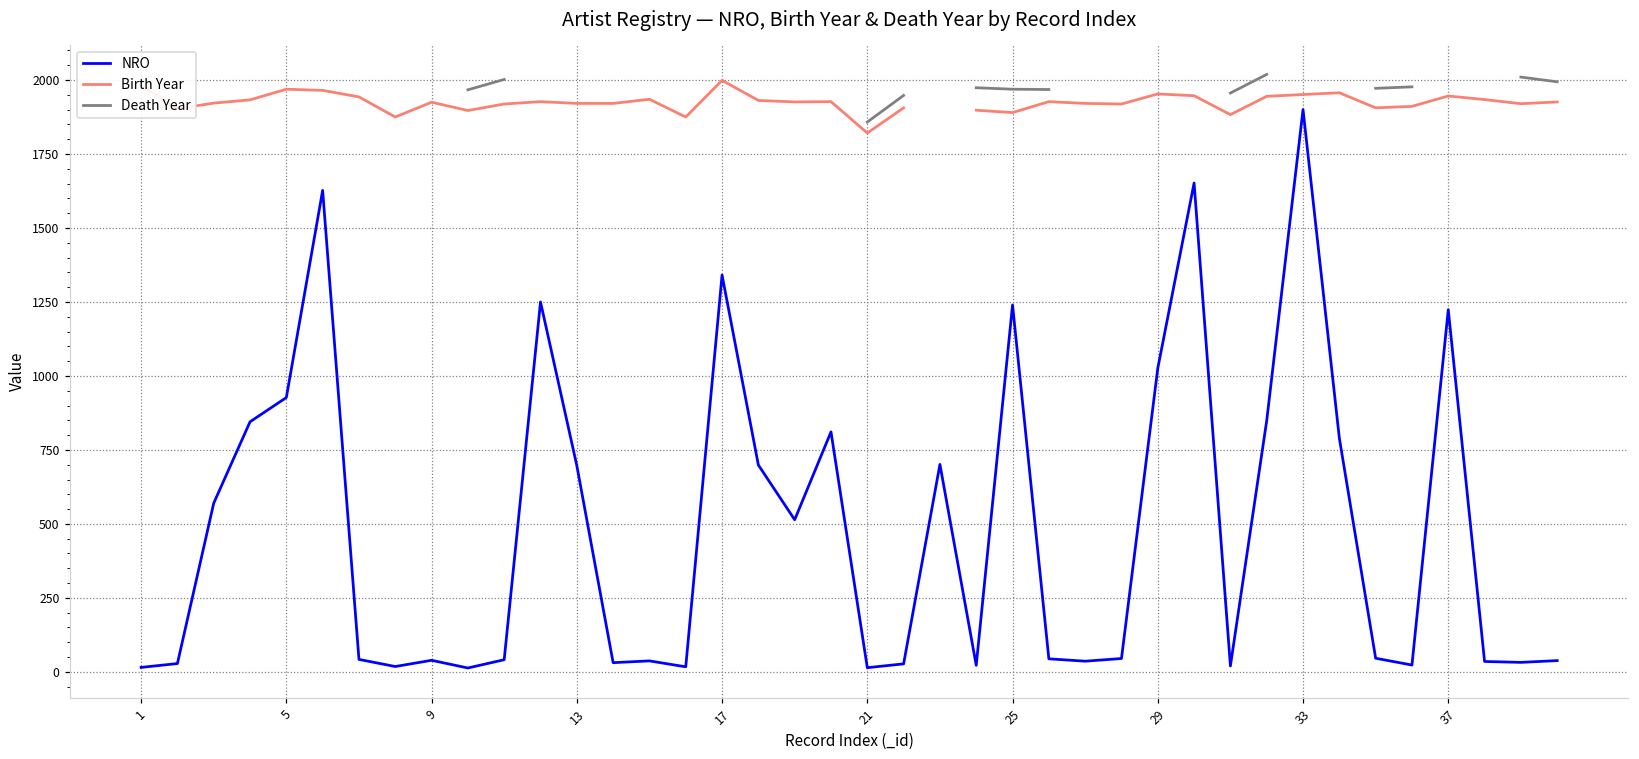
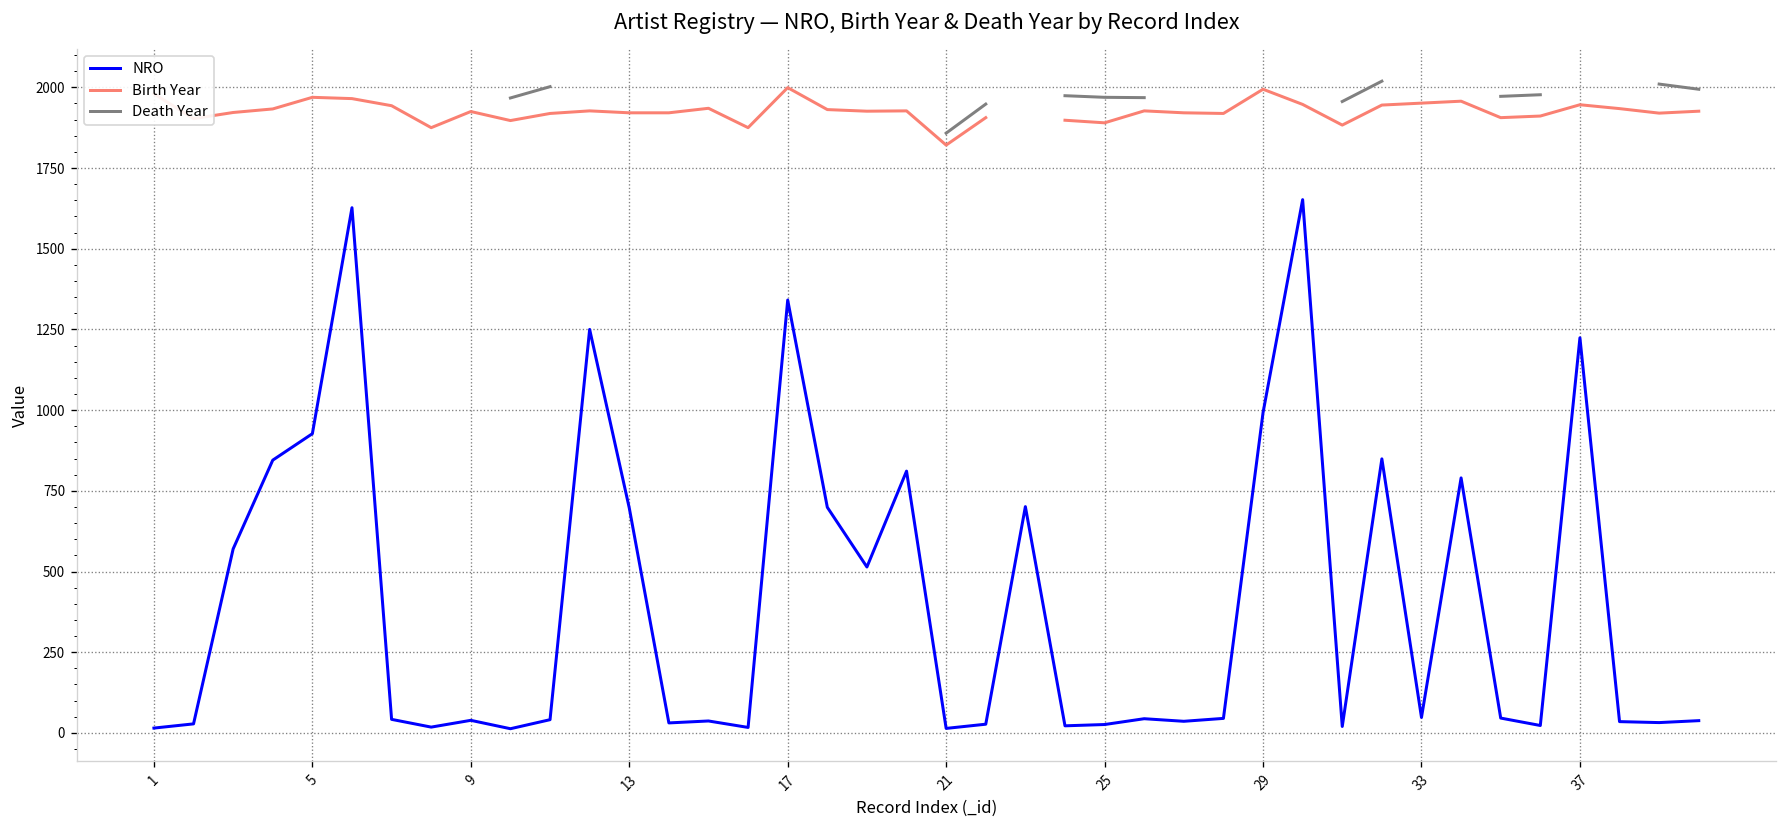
  {
    "NRO": {
      "1": 20,
      "5": 930,
      "9": 40,
      "13": 700,
      "17": 1340,
      "21": 10,
-     "25": 1240,
-     "29": 1030,
-     "33": 1900,
+     "25": 30,
+     "29": 990,
+     "33": 50,
      "37": 1220
    },
    "Birth Year": {
      "5": 1970,
      "9": 1930,
      "13": 1920,
      "17": 2000,
      "21": 1820,
      "25": 1890,
-     "29": 1950,
+     "29": 1990,
      "33": 1950,
      "37": 1950
    },
    "Death Year": {
      "21": 1860,
      "25": 1970
    }
  }
